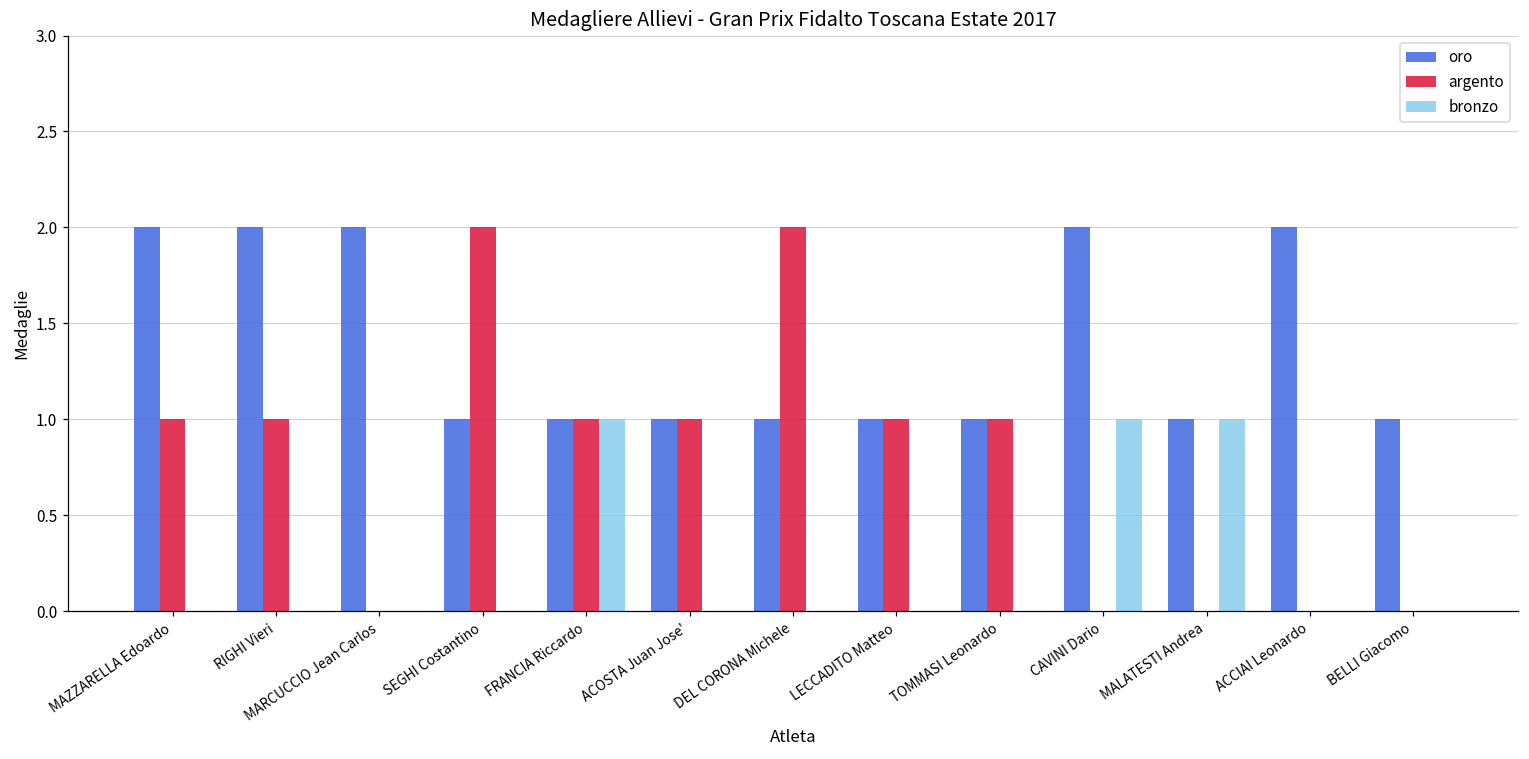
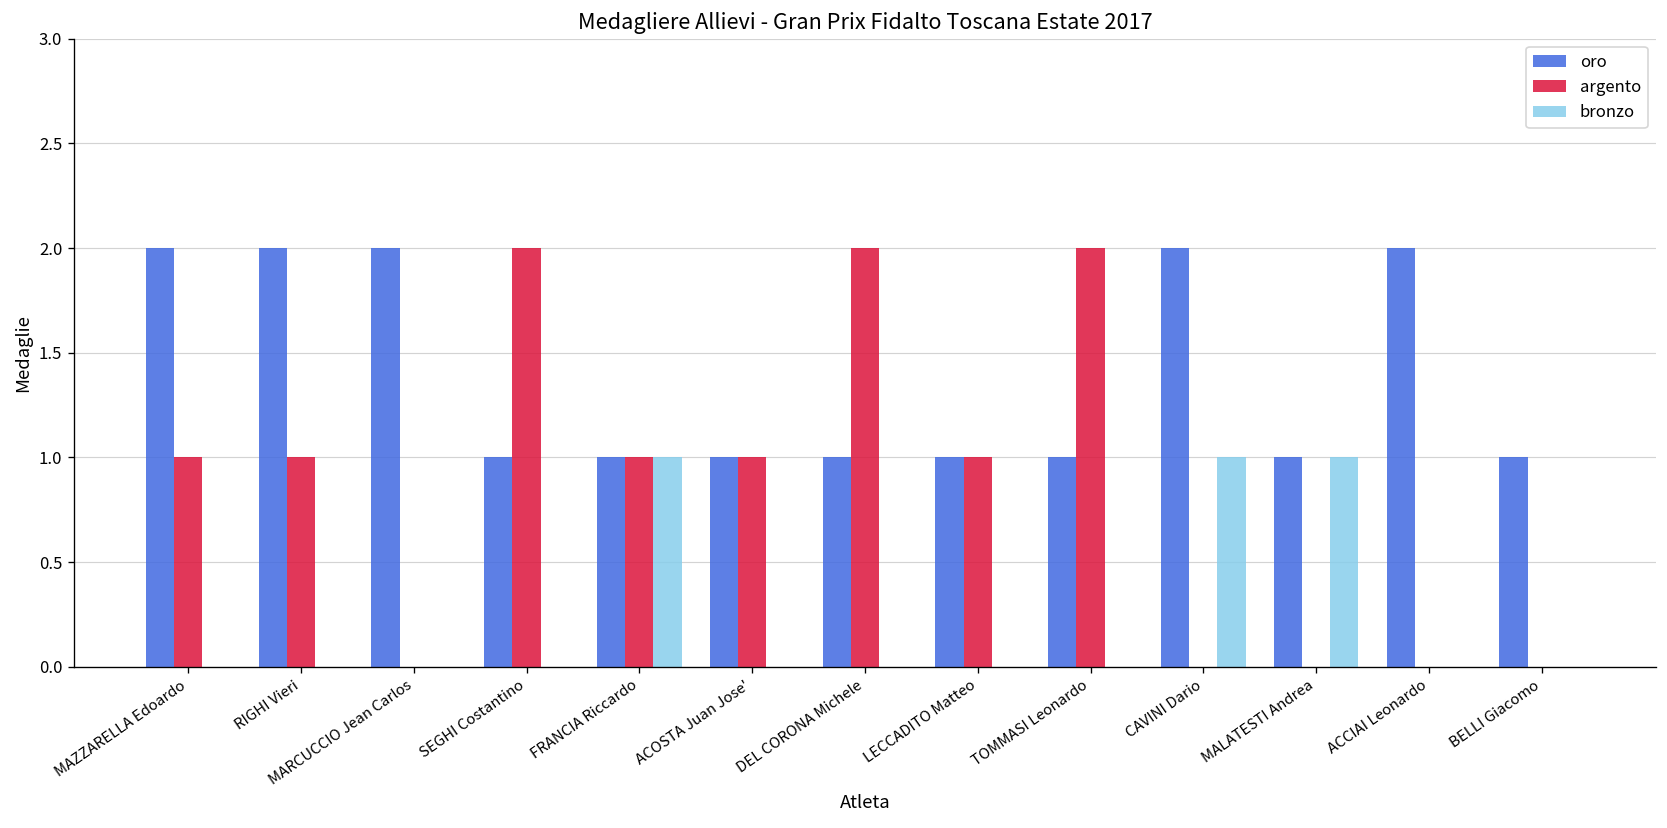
  {
    "oro": {
      "MAZZARELLA Edoardo": 2,
      "RIGHI Vieri": 2,
      "MARCUCCIO Jean Carlos": 2,
      "SEGHI Costantino": 1,
      "FRANCIA Riccardo": 1,
      "ACOSTA Juan Jose'": 1,
      "DEL CORONA Michele": 1,
      "LECCADITO Matteo": 1,
      "TOMMASI Leonardo": 1,
      "CAVINI Dario": 2,
      "MALATESTI Andrea": 1,
      "ACCIAI Leonardo": 2,
      "BELLI Giacomo": 1
    },
    "argento": {
      "MAZZARELLA Edoardo": 1,
      "RIGHI Vieri": 1,
      "MARCUCCIO Jean Carlos": 0,
      "SEGHI Costantino": 2,
      "FRANCIA Riccardo": 1,
      "ACOSTA Juan Jose'": 1,
      "DEL CORONA Michele": 2,
      "LECCADITO Matteo": 1,
-     "TOMMASI Leonardo": 1,
+     "TOMMASI Leonardo": 2,
      "CAVINI Dario": 0,
      "MALATESTI Andrea": 0,
      "ACCIAI Leonardo": 0,
      "BELLI Giacomo": 0
    },
    "bronzo": {
      "MAZZARELLA Edoardo": 0,
      "RIGHI Vieri": 0,
      "MARCUCCIO Jean Carlos": 0,
      "SEGHI Costantino": 0,
      "FRANCIA Riccardo": 1,
      "ACOSTA Juan Jose'": 0,
      "DEL CORONA Michele": 0,
      "LECCADITO Matteo": 0,
      "TOMMASI Leonardo": 0,
      "CAVINI Dario": 1,
      "MALATESTI Andrea": 1,
      "ACCIAI Leonardo": 0,
      "BELLI Giacomo": 0
    }
  }
